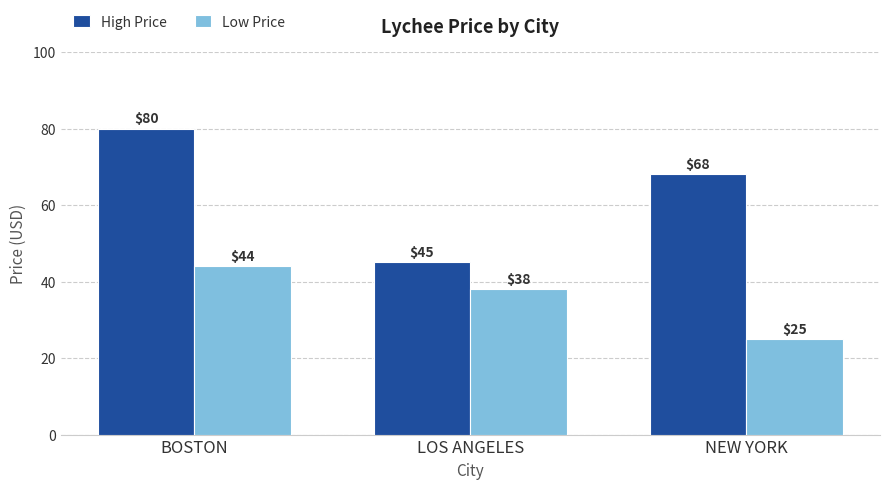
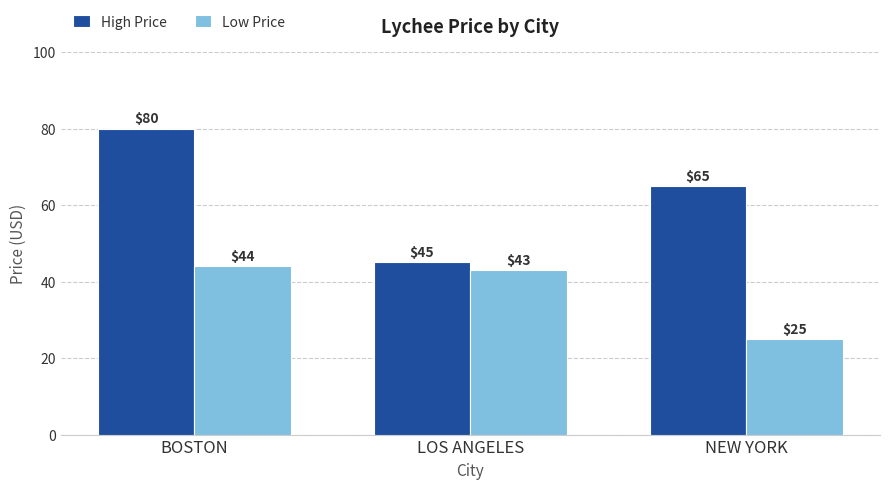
  {
    "High Price": {
      "BOSTON": "$80",
      "LOS ANGELES": "$45",
-     "NEW YORK": "$68"
+     "NEW YORK": "$65"
    },
    "Low Price": {
      "BOSTON": "$44",
-     "LOS ANGELES": "$38",
+     "LOS ANGELES": "$43",
      "NEW YORK": "$25"
    }
  }
